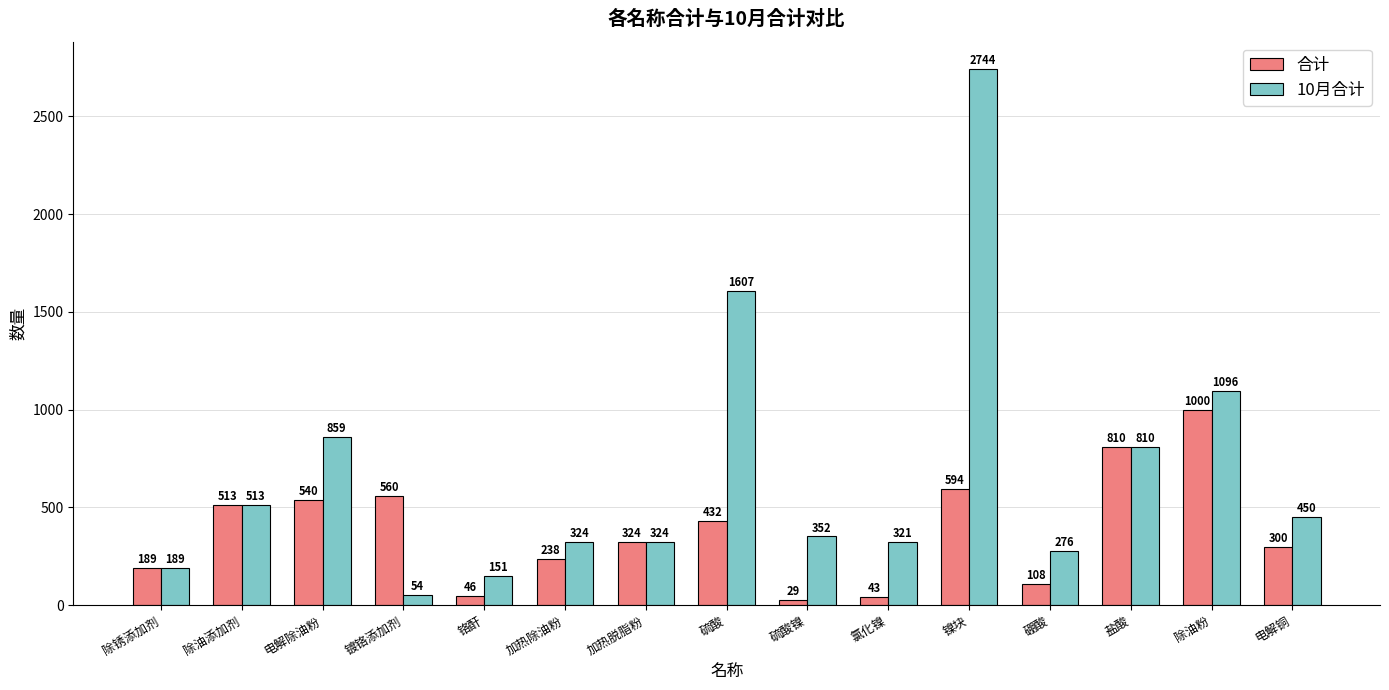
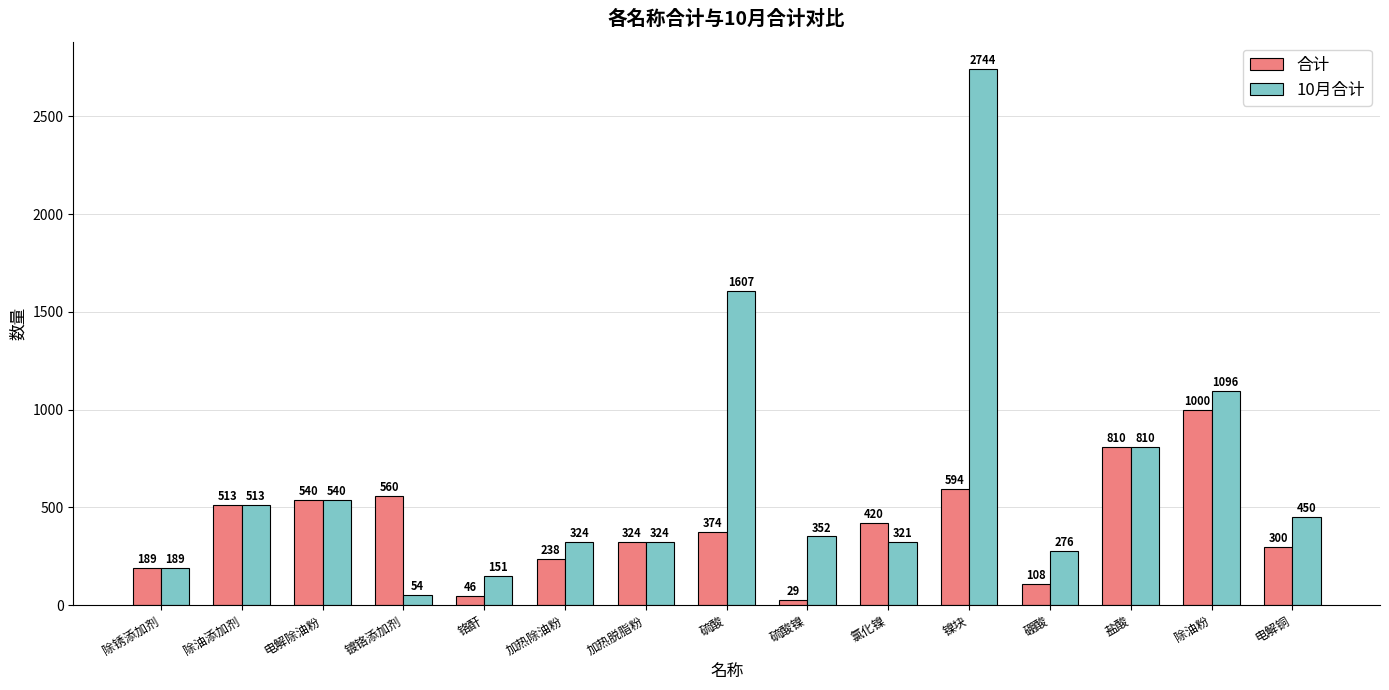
  {
    "合计": {
      "除锈添加剂": 189,
      "除油添加剂": 513,
      "电解除油粉": 540,
      "镀铬添加剂": 560,
      "铬酐": 46,
      "加热除油粉": 238,
      "加热脱脂粉": 324,
-     "硫酸": 432,
+     "硫酸": 374,
      "硫酸镍": 29,
-     "氯化镍": 43,
+     "氯化镍": 420,
      "镍块": 594,
      "硼酸": 108,
      "盐酸": 810,
      "除油粉": 1000,
      "电解铜": 300
    },
    "10月合计": {
      "除锈添加剂": 189,
      "除油添加剂": 513,
-     "电解除油粉": 859,
+     "电解除油粉": 540,
      "镀铬添加剂": 54,
      "铬酐": 151,
      "加热除油粉": 324,
      "加热脱脂粉": 324,
      "硫酸": 1607,
      "硫酸镍": 352,
      "氯化镍": 321,
      "镍块": 2744,
      "硼酸": 276,
      "盐酸": 810,
      "除油粉": 1096,
      "电解铜": 450
    }
  }
